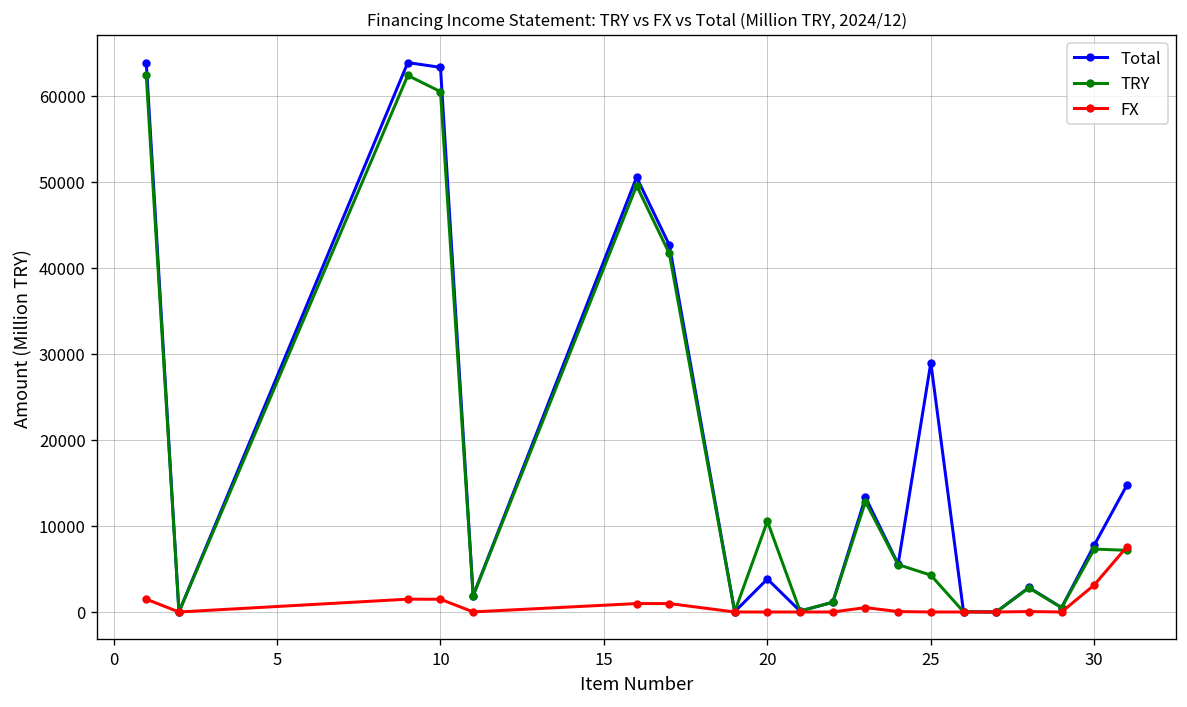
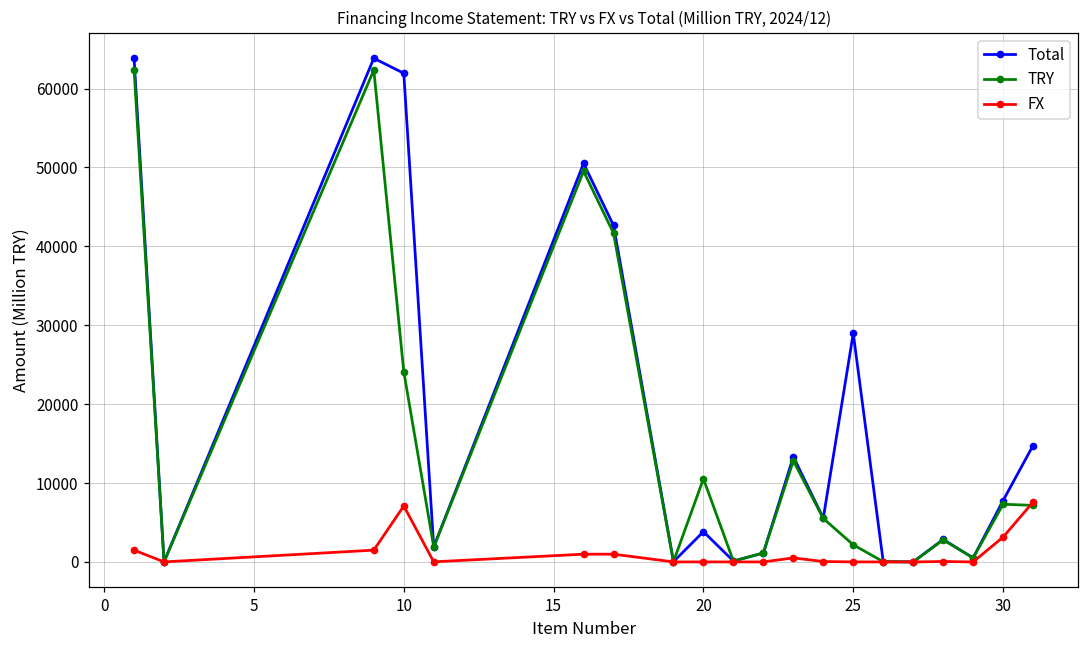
  {
    "Total": {
-     "10": 63000,
+     "10": 62000,
      "20": 4000,
      "25": 29000,
      "30": 8000
    },
    "TRY": {
-     "10": 60000,
+     "10": 24000,
      "20": 11000,
-     "25": 4000,
+     "25": 2000,
      "30": 7000
    },
    "FX": {
-     "10": 1000,
+     "10": 7000,
      "20": 0,
      "25": 0,
      "30": 3000
    }
  }
